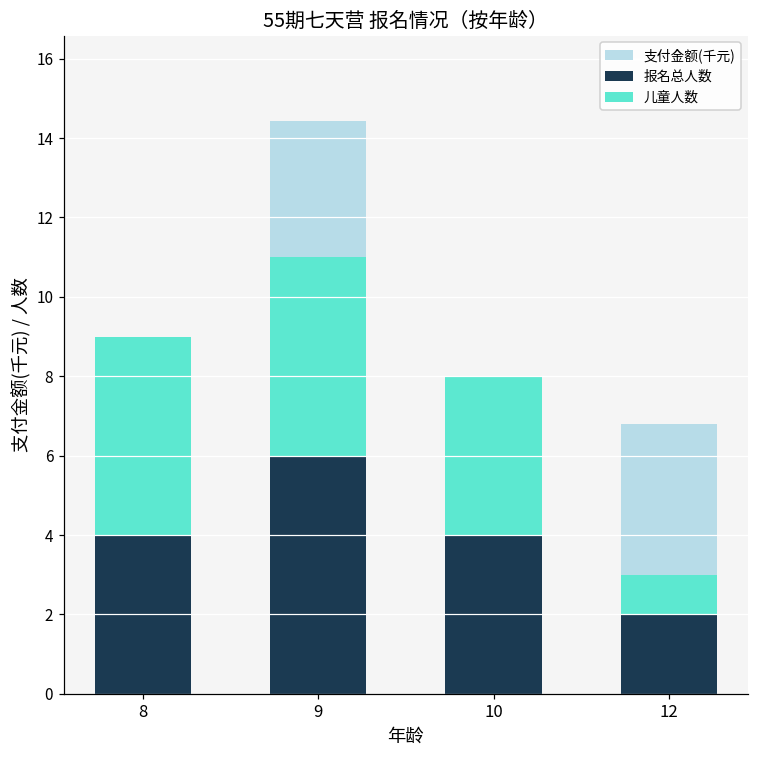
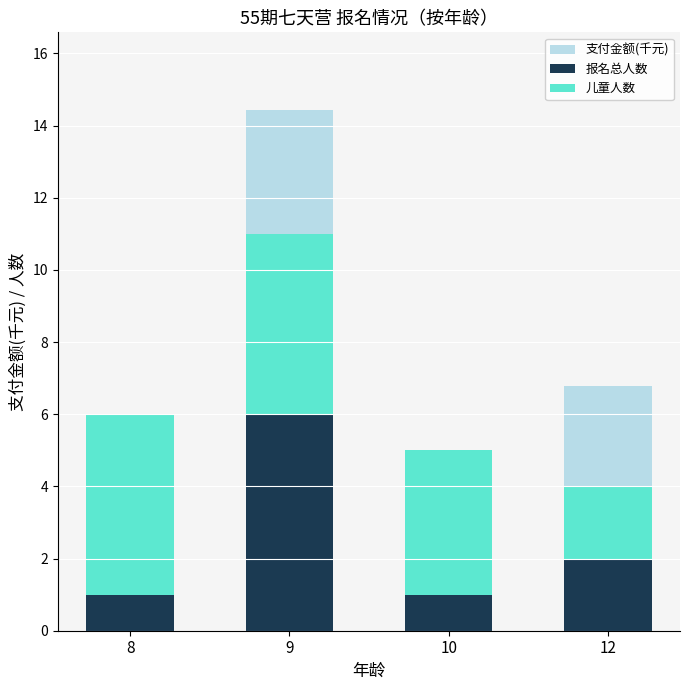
  {
    "支付金额(千元)": {
      "9": 14.4,
      "12": 6.8
    },
    "报名总人数": {
-     "8": 4,
-     "10": 4
+     "8": 1,
+     "10": 1
    },
    "儿童人数": {
      "8": 5,
      "10": 4,
-     "12": 1
+     "12": 2
    }
  }
